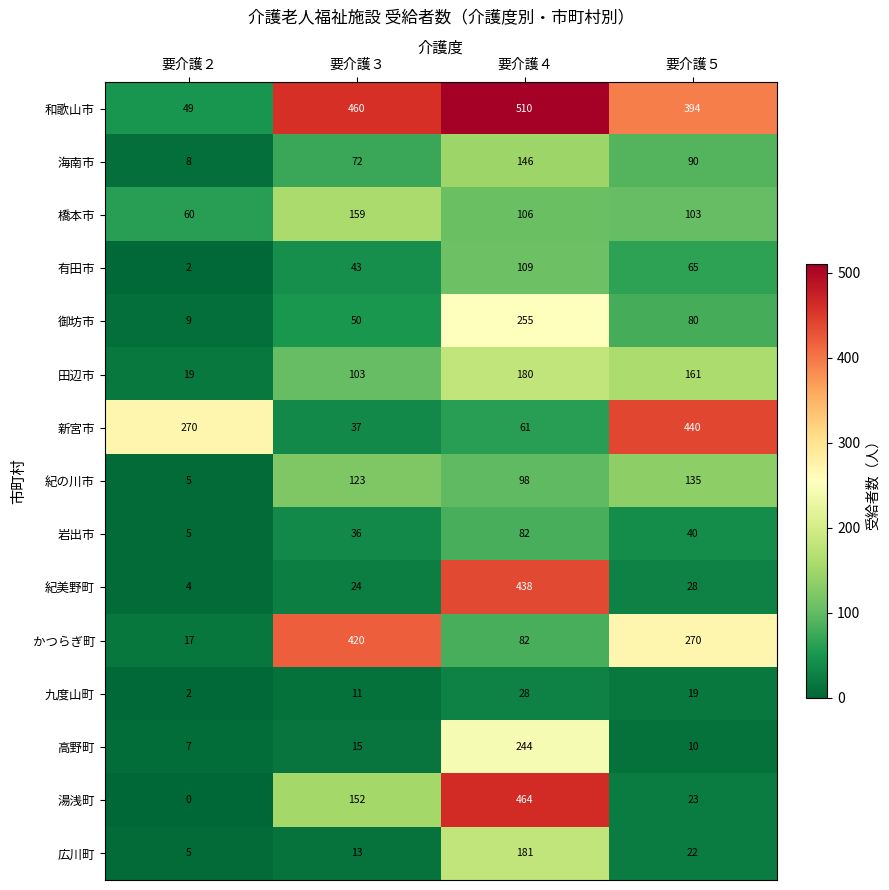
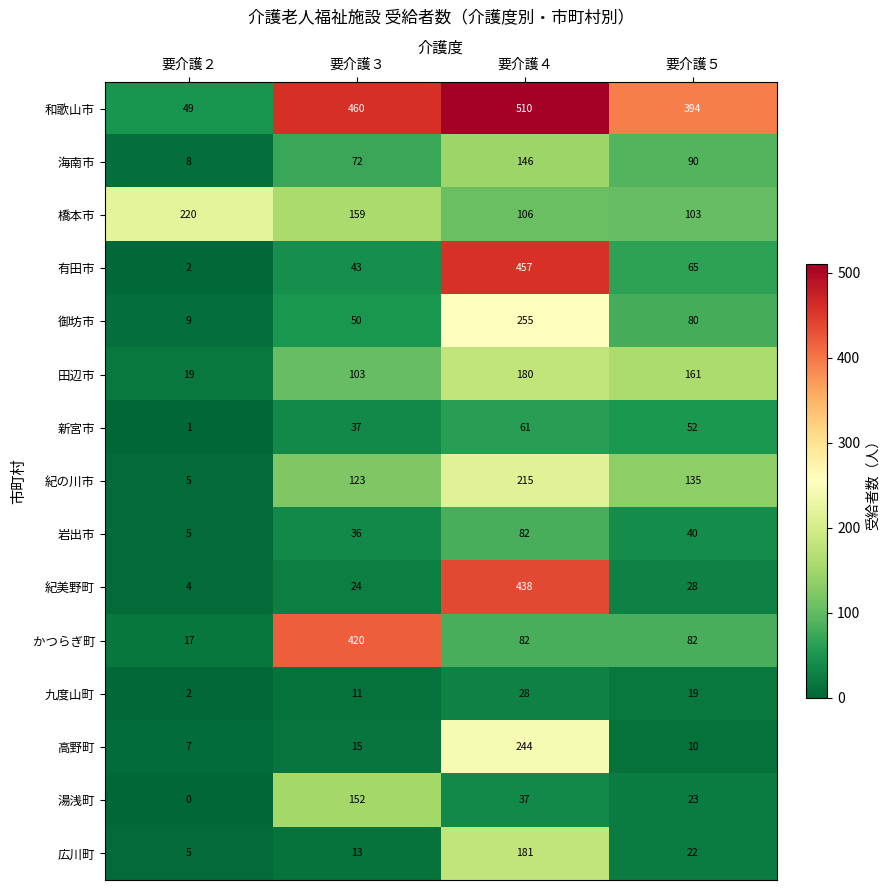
  {
    "和歌山市": {
      "要介護２": 49,
      "要介護３": 460,
      "要介護４": 510,
      "要介護５": 394
    },
    "海南市": {
      "要介護２": 8,
      "要介護３": 72,
      "要介護４": 146,
      "要介護５": 90
    },
    "橋本市": {
-     "要介護２": 60,
+     "要介護２": 220,
      "要介護３": 159,
      "要介護４": 106,
      "要介護５": 103
    },
    "有田市": {
      "要介護２": 2,
      "要介護３": 43,
-     "要介護４": 109,
+     "要介護４": 457,
      "要介護５": 65
    },
    "御坊市": {
      "要介護２": 9,
      "要介護３": 50,
      "要介護４": 255,
      "要介護５": 80
    },
    "田辺市": {
      "要介護２": 19,
      "要介護３": 103,
      "要介護４": 180,
      "要介護５": 161
    },
    "新宮市": {
-     "要介護２": 270,
+     "要介護２": 1,
      "要介護３": 37,
      "要介護４": 61,
-     "要介護５": 440
+     "要介護５": 52
    },
    "紀の川市": {
      "要介護２": 5,
      "要介護３": 123,
-     "要介護４": 98,
+     "要介護４": 215,
      "要介護５": 135
    },
    "岩出市": {
      "要介護２": 5,
      "要介護３": 36,
      "要介護４": 82,
      "要介護５": 40
    },
    "紀美野町": {
      "要介護２": 4,
      "要介護３": 24,
      "要介護４": 438,
      "要介護５": 28
    },
    "かつらぎ町": {
      "要介護２": 17,
      "要介護３": 420,
      "要介護４": 82,
-     "要介護５": 270
+     "要介護５": 82
    },
    "九度山町": {
      "要介護２": 2,
      "要介護３": 11,
      "要介護４": 28,
      "要介護５": 19
    },
    "高野町": {
      "要介護２": 7,
      "要介護３": 15,
      "要介護４": 244,
      "要介護５": 10
    },
    "湯浅町": {
      "要介護２": 0,
      "要介護３": 152,
-     "要介護４": 464,
+     "要介護４": 37,
      "要介護５": 23
    },
    "広川町": {
      "要介護２": 5,
      "要介護３": 13,
      "要介護４": 181,
      "要介護５": 22
    }
  }
